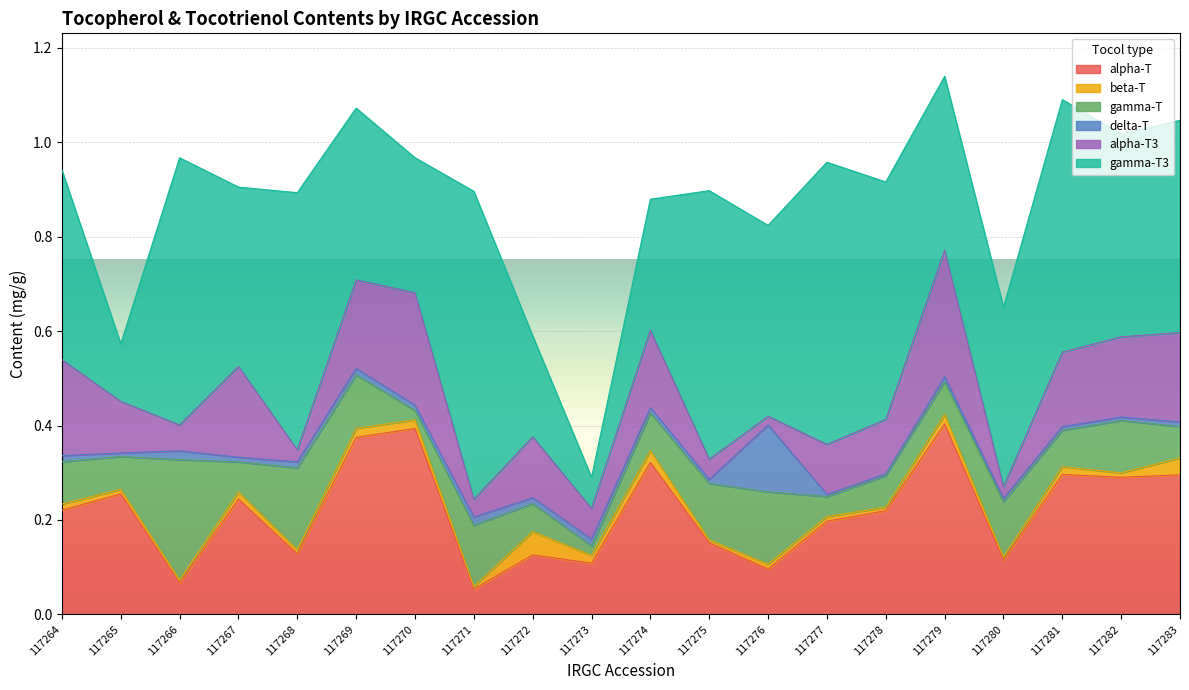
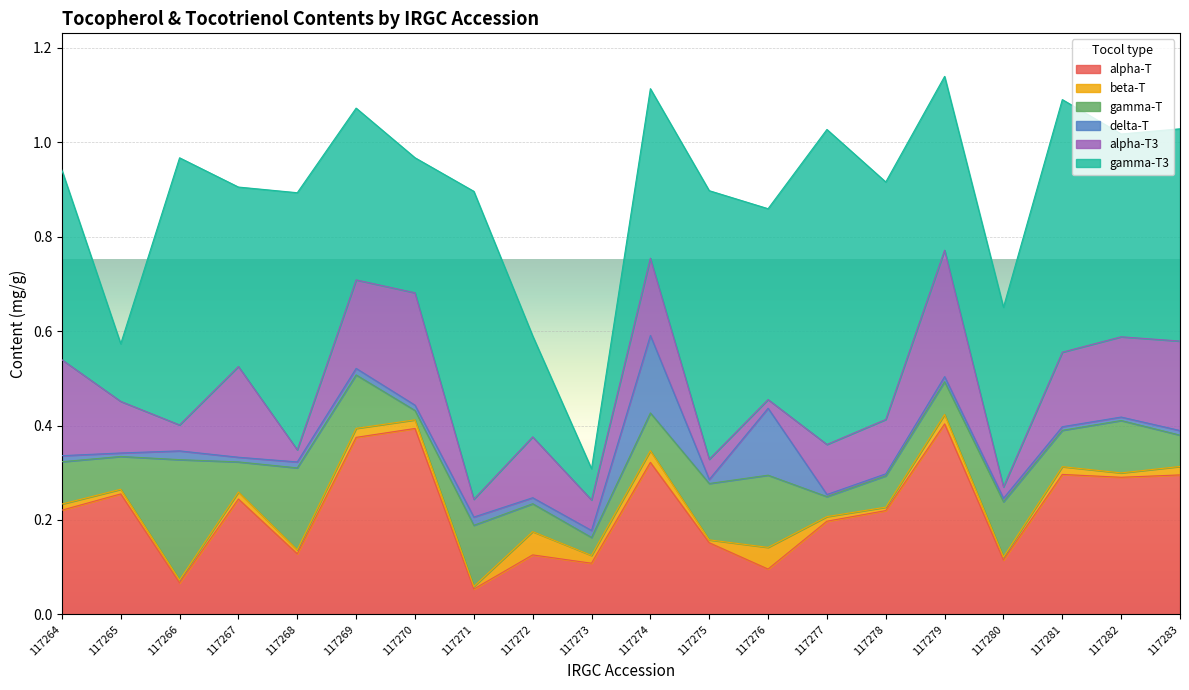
  {
    "alpha-T": {
      "117264": 0.22,
      "117265": 0.26,
      "117266": 0.07,
      "117267": 0.24,
      "117268": 0.13,
      "117269": 0.38,
      "117270": 0.39,
      "117271": 0.05,
      "117272": 0.13,
      "117273": 0.11,
      "117274": 0.32,
      "117275": 0.15,
      "117276": 0.10,
      "117277": 0.20,
      "117278": 0.22,
      "117279": 0.40,
      "117280": 0.12,
      "117281": 0.30,
      "117282": 0.29,
      "117283": 0.30
    },
    "beta-T": {
      "117264": 0.01,
      "117265": 0.01,
      "117266": 0.01,
      "117267": 0.01,
      "117268": 0.01,
      "117269": 0.02,
      "117270": 0.02,
      "117271": 0.01,
      "117272": 0.05,
      "117273": 0.02,
      "117274": 0.02,
      "117275": 0.01,
-     "117276": 0.01,
+     "117276": 0.05,
      "117277": 0.01,
      "117278": 0.01,
      "117279": 0.02,
      "117280": 0.01,
      "117281": 0.02,
      "117282": 0.01,
-     "117283": 0.04
+     "117283": 0.02
    },
    "gamma-T": {
      "117264": 0.09,
      "117265": 0.07,
      "117266": 0.25,
      "117267": 0.06,
      "117268": 0.17,
      "117269": 0.11,
      "117270": 0.02,
      "117271": 0.13,
      "117272": 0.06,
-     "117273": 0.02,
+     "117273": 0.04,
      "117274": 0.08,
      "117275": 0.12,
      "117276": 0.15,
      "117279": 0.07,
      "117280": 0.12,
      "117281": 0.08,
      "117282": 0.11,
      "117283": 0.07
    },
    "delta-T": {
      "117264": 0.01,
      "117265": 0.01,
      "117266": 0.02,
      "117267": 0.01,
      "117268": 0.01,
      "117269": 0.01,
      "117270": 0.01,
      "117271": 0.02,
      "117272": 0.01,
      "117273": 0.01,
-     "117274": 0.01,
+     "117274": 0.16,
      "117275": 0.01,
      "117276": 0.14,
      "117279": 0.01,
      "117280": 0.01,
      "117281": 0.01,
      "117282": 0.01,
      "117283": 0.01
    },
    "alpha-T3": {
      "117264": 0.20,
      "117265": 0.11,
      "117266": 0.05,
      "117267": 0.19,
      "117268": 0.03,
      "117269": 0.19,
      "117270": 0.24,
      "117271": 0.04,
      "117272": 0.13,
      "117273": 0.06,
      "117274": 0.16,
      "117275": 0.04,
      "117276": 0.02,
      "117277": 0.11,
      "117278": 0.12,
      "117279": 0.27,
      "117280": 0.02,
      "117281": 0.16,
      "117282": 0.17,
      "117283": 0.19
    },
    "gamma-T3": {
      "117264": 0.40,
      "117265": 0.12,
      "117266": 0.57,
      "117267": 0.38,
      "117268": 0.54,
      "117269": 0.36,
      "117270": 0.29,
      "117271": 0.65,
      "117272": 0.21,
      "117273": 0.07,
-     "117274": 0.28,
+     "117274": 0.36,
      "117275": 0.57,
      "117276": 0.40,
-     "117277": 0.60,
+     "117277": 0.67,
      "117278": 0.50,
      "117279": 0.37,
      "117280": 0.38,
      "117281": 0.54,
      "117283": 0.45
    }
  }
